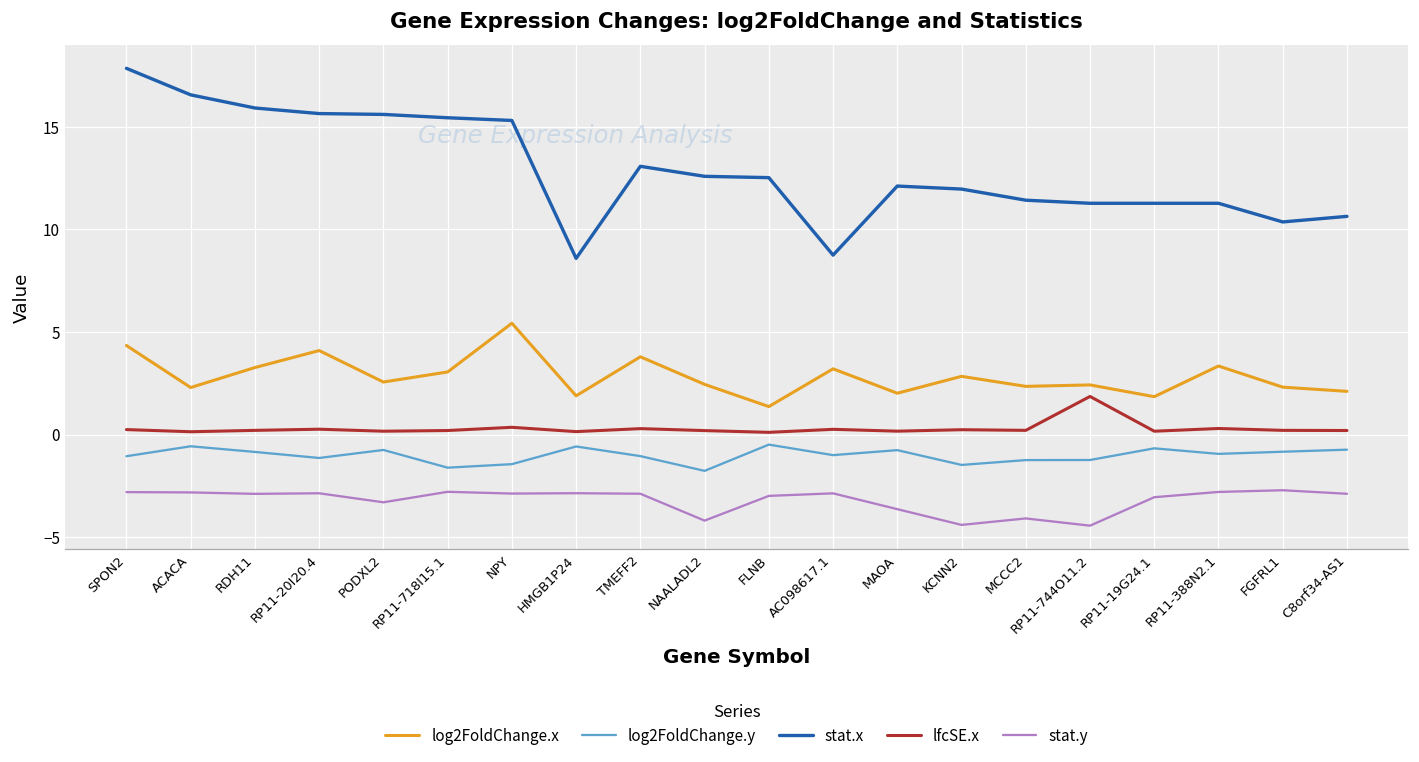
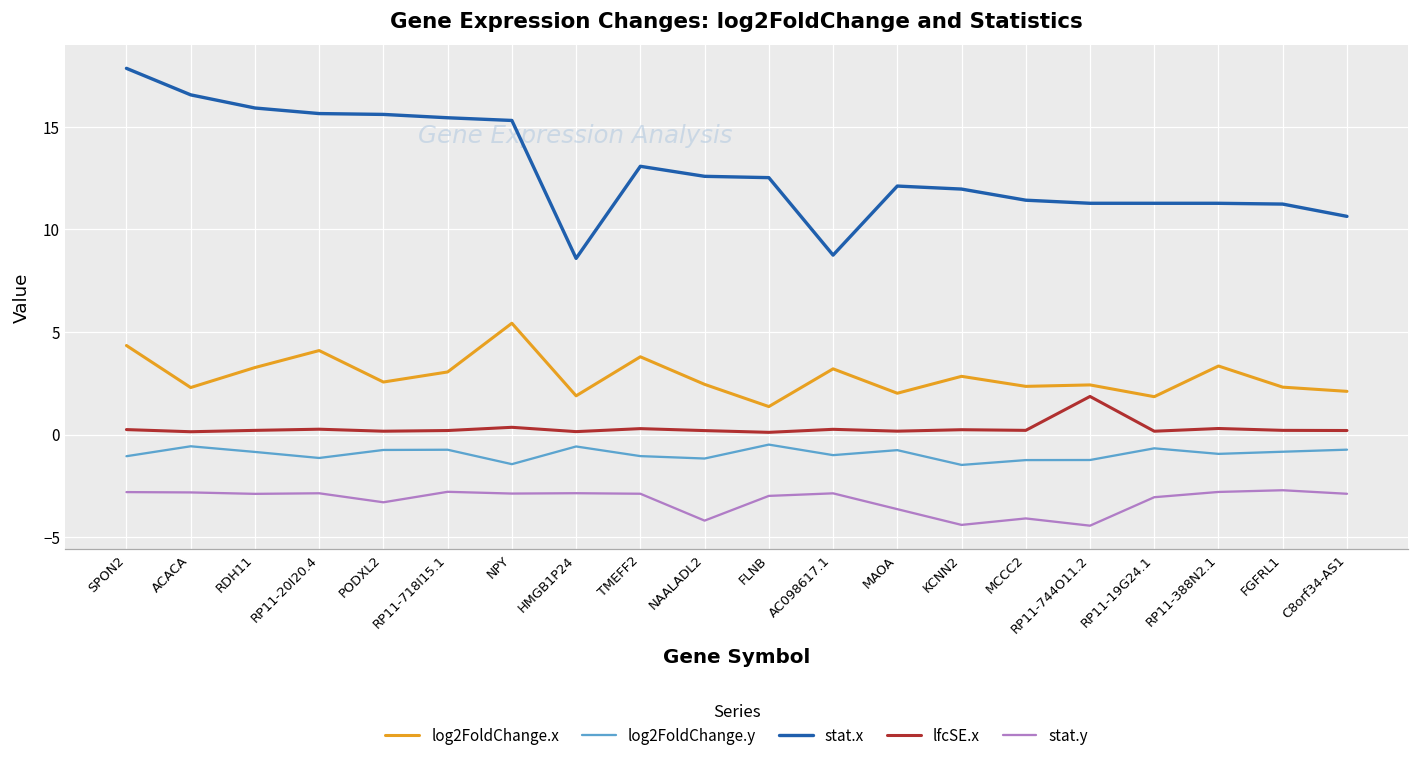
  {
    "log2FoldChange.x": {
      "SPON2": 4.3,
      "ACACA": 2.3,
      "RDH11": 3.3,
      "RP11-20I20.4": 4.1,
      "PODXL2": 2.6,
      "RP11-718I15.1": 3.1,
      "NPY": 5.4,
      "HMGB1P24": 1.9,
      "TMEFF2": 3.8,
      "NAALADL2": 2.4,
      "FLNB": 1.4,
      "AC098617.1": 3.2,
      "MAOA": 2.0,
      "KCNN2": 2.8,
      "MCCC2": 2.4,
      "RP11-744O11.2": 2.4,
      "RP11-19G24.1": 1.8,
      "RP11-388N2.1": 3.3,
      "FGFRL1": 2.3,
      "C8orf34-AS1": 2.1
    },
    "log2FoldChange.y": {
      "SPON2": -1.1,
      "ACACA": -0.6,
      "RDH11": -0.8,
      "RP11-20I20.4": -1.1,
      "PODXL2": -0.7,
-     "RP11-718I15.1": -1.6,
+     "RP11-718I15.1": -0.7,
      "NPY": -1.4,
      "HMGB1P24": -0.6,
      "TMEFF2": -1.0,
-     "NAALADL2": -1.8,
+     "NAALADL2": -1.2,
      "FLNB": -0.5,
      "AC098617.1": -1.0,
      "MAOA": -0.8,
      "KCNN2": -1.5,
      "MCCC2": -1.2,
      "RP11-744O11.2": -1.2,
      "RP11-19G24.1": -0.7,
      "RP11-388N2.1": -0.9,
      "FGFRL1": -0.8,
      "C8orf34-AS1": -0.7
    },
    "stat.x": {
      "SPON2": 17.9,
      "ACACA": 16.6,
      "RDH11": 15.9,
      "RP11-20I20.4": 15.6,
      "PODXL2": 15.6,
      "RP11-718I15.1": 15.4,
      "NPY": 15.3,
      "HMGB1P24": 8.6,
      "TMEFF2": 13.1,
      "NAALADL2": 12.6,
      "FLNB": 12.5,
      "AC098617.1": 8.7,
      "MAOA": 12.1,
      "KCNN2": 12.0,
      "MCCC2": 11.4,
      "RP11-744O11.2": 11.3,
      "RP11-19G24.1": 11.3,
      "RP11-388N2.1": 11.3,
-     "FGFRL1": 10.4,
+     "FGFRL1": 11.2,
      "C8orf34-AS1": 10.6
    },
    "lfcSE.x": {
      "SPON2": 0.2,
      "ACACA": 0.1,
      "RDH11": 0.2,
      "RP11-20I20.4": 0.3,
      "PODXL2": 0.2,
      "RP11-718I15.1": 0.2,
      "NPY": 0.4,
      "HMGB1P24": 0.1,
      "TMEFF2": 0.3,
      "NAALADL2": 0.2,
      "FLNB": 0.1,
      "AC098617.1": 0.3,
      "MAOA": 0.2,
      "KCNN2": 0.2,
      "MCCC2": 0.2,
      "RP11-744O11.2": 1.9,
      "RP11-19G24.1": 0.2,
      "RP11-388N2.1": 0.3,
      "FGFRL1": 0.2,
      "C8orf34-AS1": 0.2
    },
    "stat.y": {
      "SPON2": -2.8,
      "ACACA": -2.8,
      "RDH11": -2.9,
      "RP11-20I20.4": -2.9,
      "PODXL2": -3.3,
      "RP11-718I15.1": -2.8,
      "NPY": -2.9,
      "HMGB1P24": -2.9,
      "TMEFF2": -2.9,
      "NAALADL2": -4.2,
      "FLNB": -3.0,
      "AC098617.1": -2.9,
      "MAOA": -3.6,
      "KCNN2": -4.4,
      "MCCC2": -4.1,
      "RP11-744O11.2": -4.4,
      "RP11-19G24.1": -3.1,
      "RP11-388N2.1": -2.8,
      "FGFRL1": -2.7,
      "C8orf34-AS1": -2.9
    }
  }
